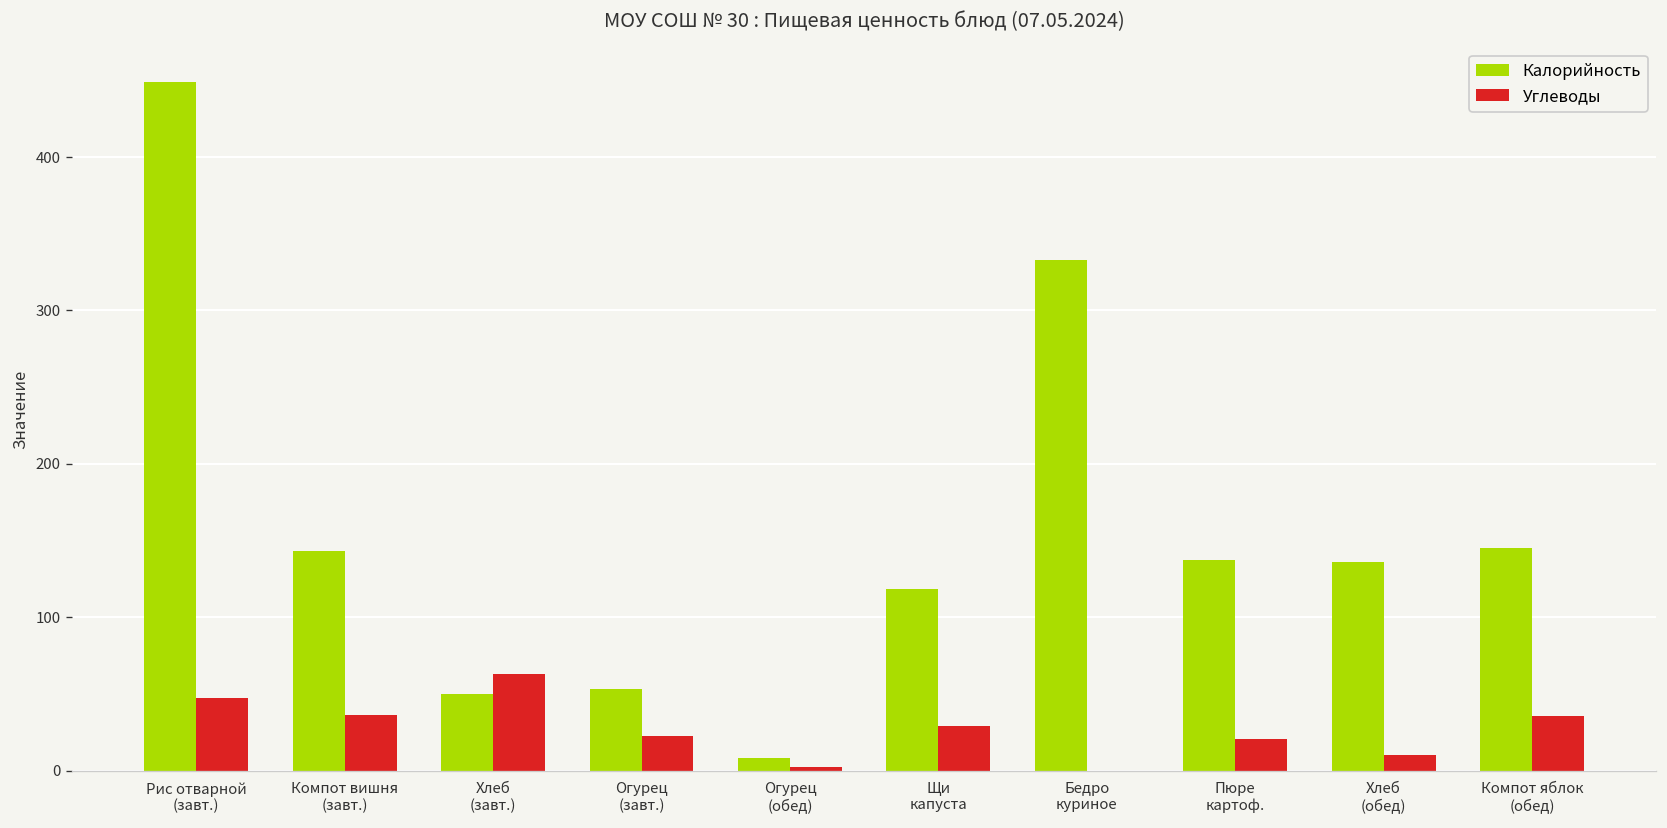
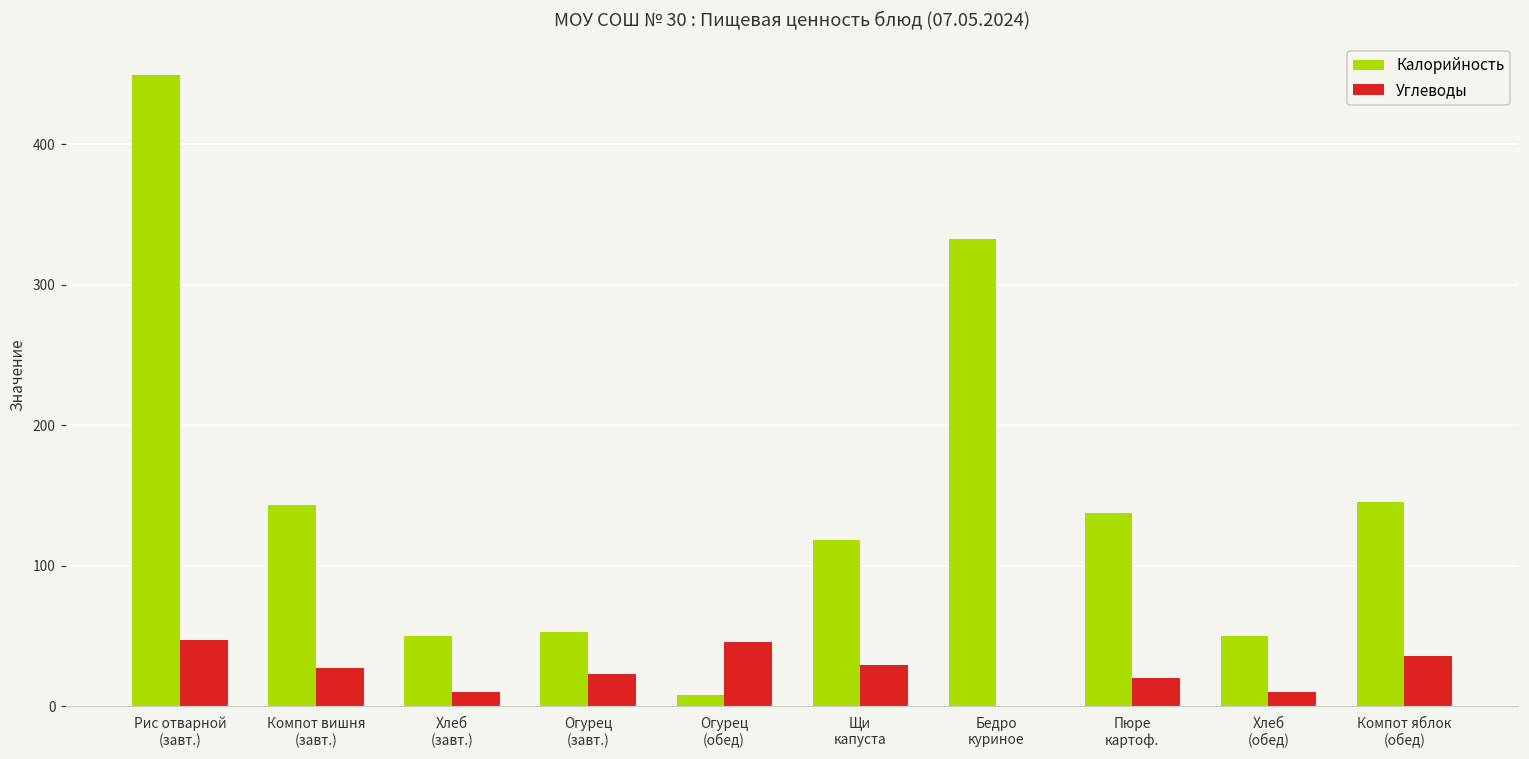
  {
    "Калорийность": {
      "Рис отварной (завт.)": 449,
      "Компот вишня (завт.)": 143,
      "Хлеб (завт.)": 50,
      "Огурец (завт.)": 53,
      "Огурец (обед)": 8,
      "Щи капуста": 118,
      "Бедро куриное": 333,
      "Пюре картоф.": 137,
-     "Хлеб (обед)": 136,
+     "Хлеб (обед)": 50,
      "Компот яблок (обед)": 145
    },
    "Углеводы": {
      "Рис отварной (завт.)": 47,
-     "Компот вишня (завт.)": 36,
-     "Хлеб (завт.)": 63,
+     "Компот вишня (завт.)": 27,
+     "Хлеб (завт.)": 10,
      "Огурец (завт.)": 23,
-     "Огурец (обед)": 2,
+     "Огурец (обед)": 46,
      "Щи капуста": 29,
      "Бедро куриное": 0,
      "Пюре картоф.": 20,
      "Хлеб (обед)": 10,
      "Компот яблок (обед)": 36
    }
  }
